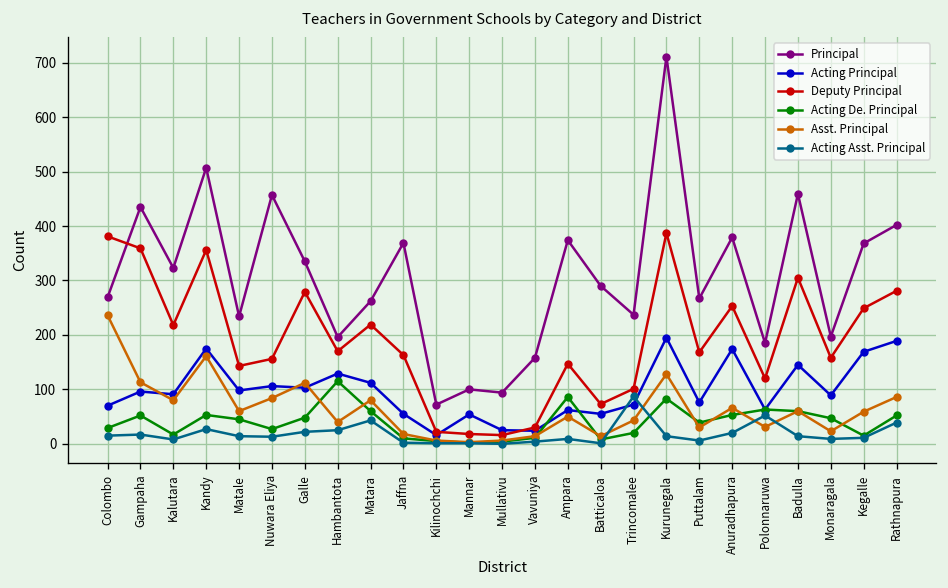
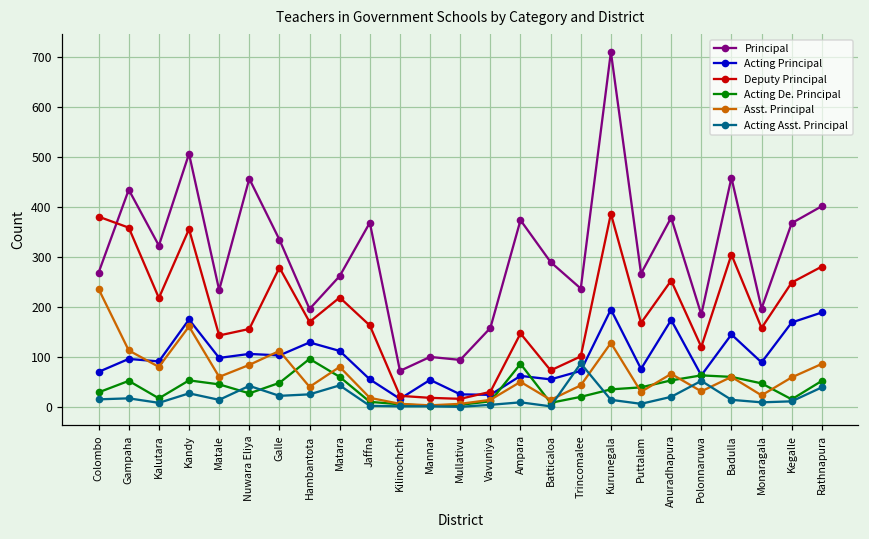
  {
    "Principal": {
      "Colombo": 270,
      "Gampaha": 440,
      "Kalutara": 320,
      "Kandy": 510,
      "Matale": 230,
      "Nuwara Eliya": 460,
      "Galle": 340,
      "Hambantota": 200,
      "Matara": 260,
      "Jaffna": 370,
      "Kilinochchi": 70,
      "Mannar": 100,
      "Mullativu": 90,
      "Vavuniya": 160,
      "Ampara": 370,
      "Batticaloa": 290,
      "Trincomalee": 240,
      "Kurunegala": 710,
      "Puttalam": 270,
      "Anuradhapura": 380,
      "Polonnaruwa": 190,
      "Badulla": 460,
      "Monaragala": 200,
      "Kegalle": 370,
      "Rathnapura": 400
    },
    "Acting Principal": {
      "Colombo": 70,
      "Gampaha": 100,
      "Kalutara": 90,
      "Kandy": 180,
      "Matale": 100,
      "Nuwara Eliya": 110,
      "Galle": 100,
      "Hambantota": 130,
      "Matara": 110,
      "Jaffna": 60,
      "Kilinochchi": 20,
      "Mannar": 50,
      "Mullativu": 30,
      "Vavuniya": 20,
      "Ampara": 60,
      "Batticaloa": 60,
      "Trincomalee": 70,
      "Kurunegala": 200,
      "Puttalam": 80,
      "Anuradhapura": 170,
      "Badulla": 150,
      "Monaragala": 90,
      "Kegalle": 170,
      "Rathnapura": 190
    },
    "Deputy Principal": {
      "Colombo": 380,
      "Gampaha": 360,
      "Kalutara": 220,
      "Kandy": 360,
      "Matale": 140,
      "Nuwara Eliya": 160,
      "Galle": 280,
      "Hambantota": 170,
      "Matara": 220,
      "Jaffna": 160,
      "Kilinochchi": 20,
      "Mannar": 20,
      "Mullativu": 20,
      "Vavuniya": 30,
      "Ampara": 150,
      "Batticaloa": 70,
      "Trincomalee": 100,
      "Kurunegala": 390,
      "Puttalam": 170,
      "Anuradhapura": 250,
      "Polonnaruwa": 120,
      "Badulla": 310,
      "Monaragala": 160,
      "Kegalle": 250,
      "Rathnapura": 280
    },
    "Acting De. Principal": {
      "Colombo": 30,
      "Gampaha": 50,
      "Kalutara": 20,
      "Kandy": 50,
      "Matale": 50,
      "Nuwara Eliya": 30,
      "Galle": 50,
-     "Hambantota": 120,
+     "Hambantota": 100,
      "Matara": 60,
      "Jaffna": 10,
      "Ampara": 90,
      "Batticaloa": 10,
      "Trincomalee": 20,
-     "Kurunegala": 80,
+     "Kurunegala": 40,
      "Puttalam": 40,
      "Anuradhapura": 50,
      "Monaragala": 50,
      "Rathnapura": 50
    },
    "Asst. Principal": {
      "Colombo": 240,
      "Gampaha": 110,
      "Kalutara": 80,
      "Kandy": 160,
      "Matale": 60,
      "Nuwara Eliya": 80,
      "Galle": 110,
      "Hambantota": 40,
      "Matara": 80,
      "Jaffna": 20,
      "Ampara": 50,
      "Batticaloa": 10,
      "Trincomalee": 40,
      "Kurunegala": 130,
      "Puttalam": 30,
      "Anuradhapura": 70,
      "Polonnaruwa": 30,
      "Monaragala": 20,
      "Kegalle": 60,
      "Rathnapura": 90
    },
    "Acting Asst. Principal": {
      "Colombo": 20,
      "Gampaha": 20,
      "Kalutara": 10,
      "Kandy": 30,
      "Matale": 10,
-     "Nuwara Eliya": 10,
+     "Nuwara Eliya": 40,
      "Galle": 20,
      "Hambantota": 30,
      "Matara": 40,
      "Jaffna": 0,
      "Vavuniya": 0,
      "Ampara": 10,
      "Batticaloa": 0,
      "Trincomalee": 90,
      "Kurunegala": 10,
      "Puttalam": 10,
      "Anuradhapura": 20,
      "Polonnaruwa": 50,
      "Badulla": 10,
      "Monaragala": 10,
      "Rathnapura": 40
    }
  }
